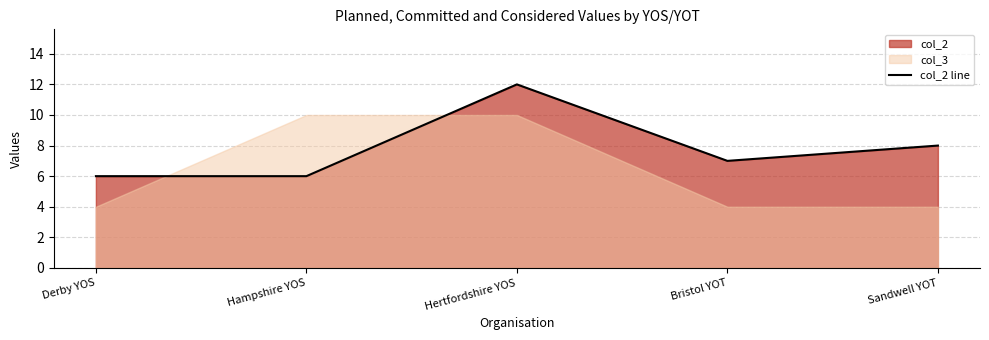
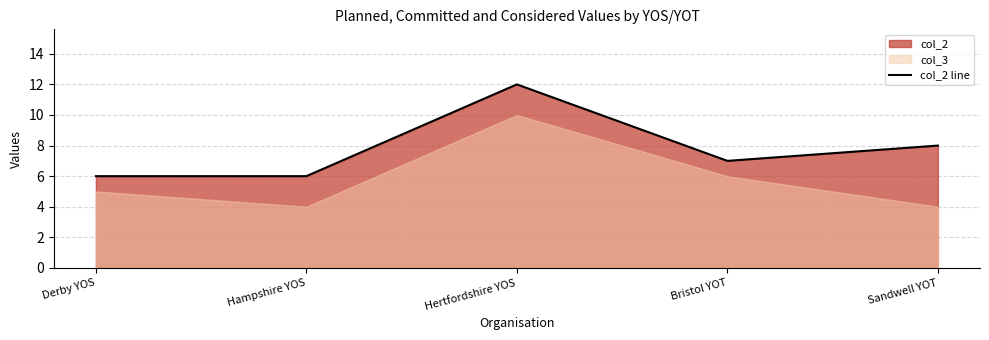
  {
    "col_2": {
      "Derby YOS": 6,
      "Hampshire YOS": 6,
      "Hertfordshire YOS": 12,
      "Bristol YOT": 7,
      "Sandwell YOT": 8
    },
    "col_3": {
-     "Derby YOS": 4,
-     "Hampshire YOS": 10,
+     "Derby YOS": 5,
+     "Hampshire YOS": 4,
      "Hertfordshire YOS": 10,
-     "Bristol YOT": 4,
+     "Bristol YOT": 6,
      "Sandwell YOT": 4
    }
  }
